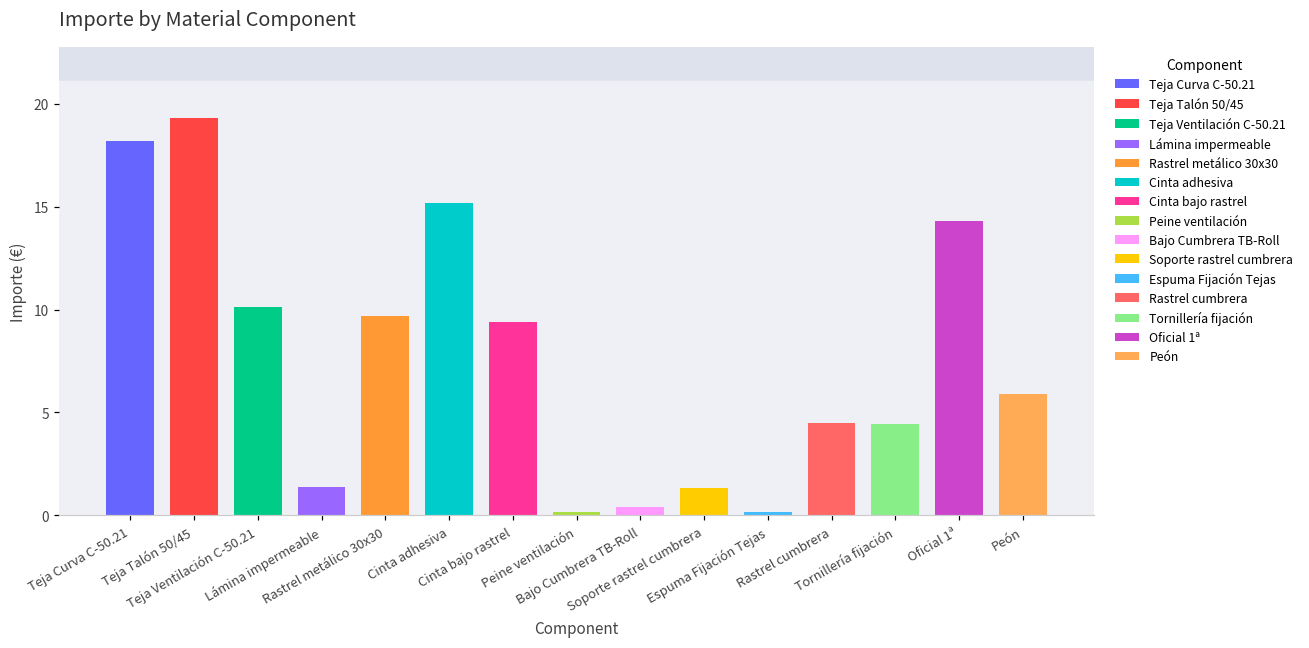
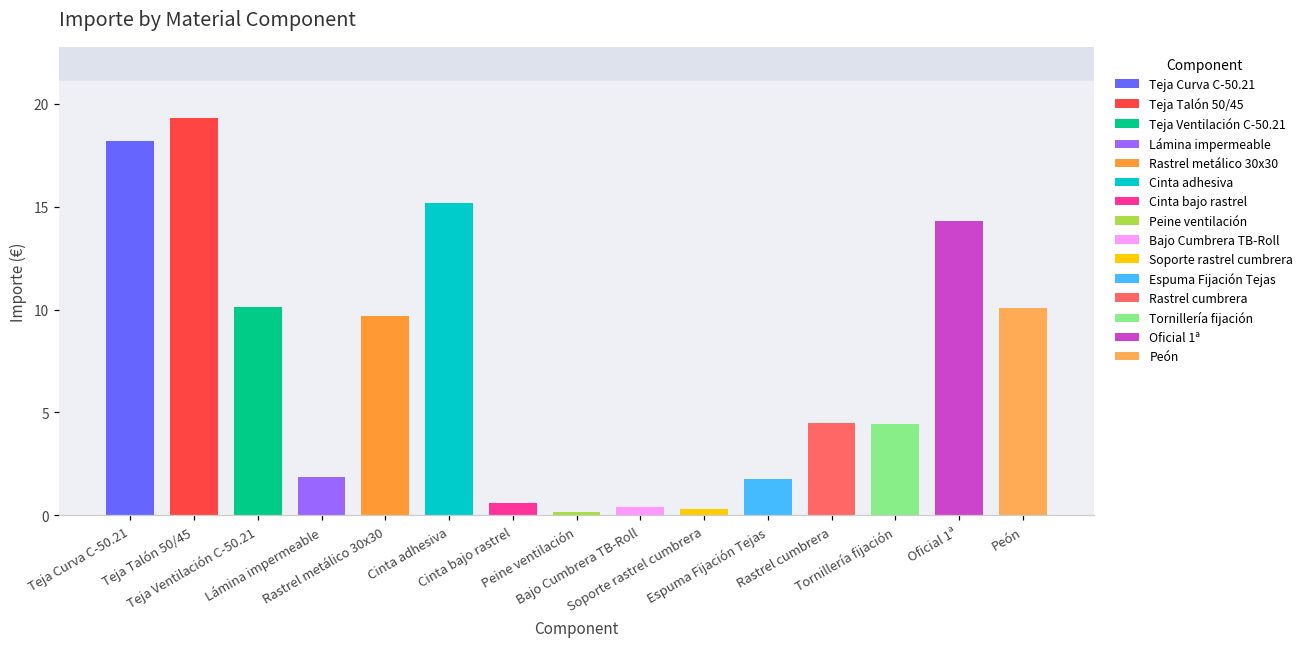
  {
    "Teja Curva C-50.21": 18.2,
    "Teja Talón 50/45": 19.3,
    "Teja Ventilación C-50.21": 10.1,
-   "Lámina impermeable": 1.4,
+   "Lámina impermeable": 1.9,
    "Rastrel metálico 30x30": 9.7,
    "Cinta adhesiva": 15.2,
-   "Cinta bajo rastrel": 9.4,
+   "Cinta bajo rastrel": 0.6,
    "Peine ventilación": 0.2,
    "Bajo Cumbrera TB-Roll": 0.4,
-   "Soporte rastrel cumbrera": 1.3,
-   "Espuma Fijación Tejas": 0.2,
+   "Soporte rastrel cumbrera": 0.3,
+   "Espuma Fijación Tejas": 1.8,
    "Rastrel cumbrera": 4.5,
    "Tornillería fijación": 4.4,
    "Oficial 1ª": 14.3,
-   "Peón": 5.9
+   "Peón": 10.1
  }
